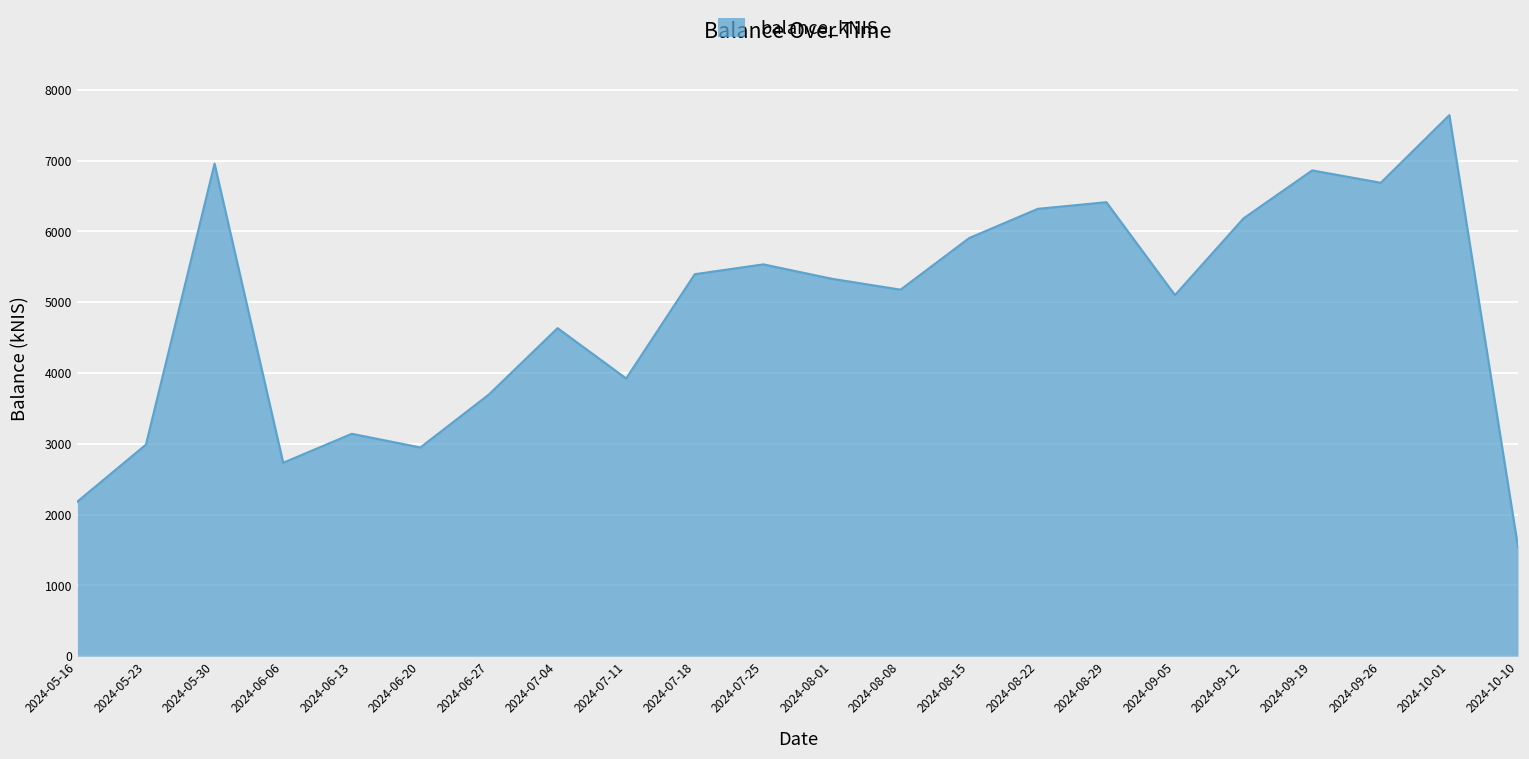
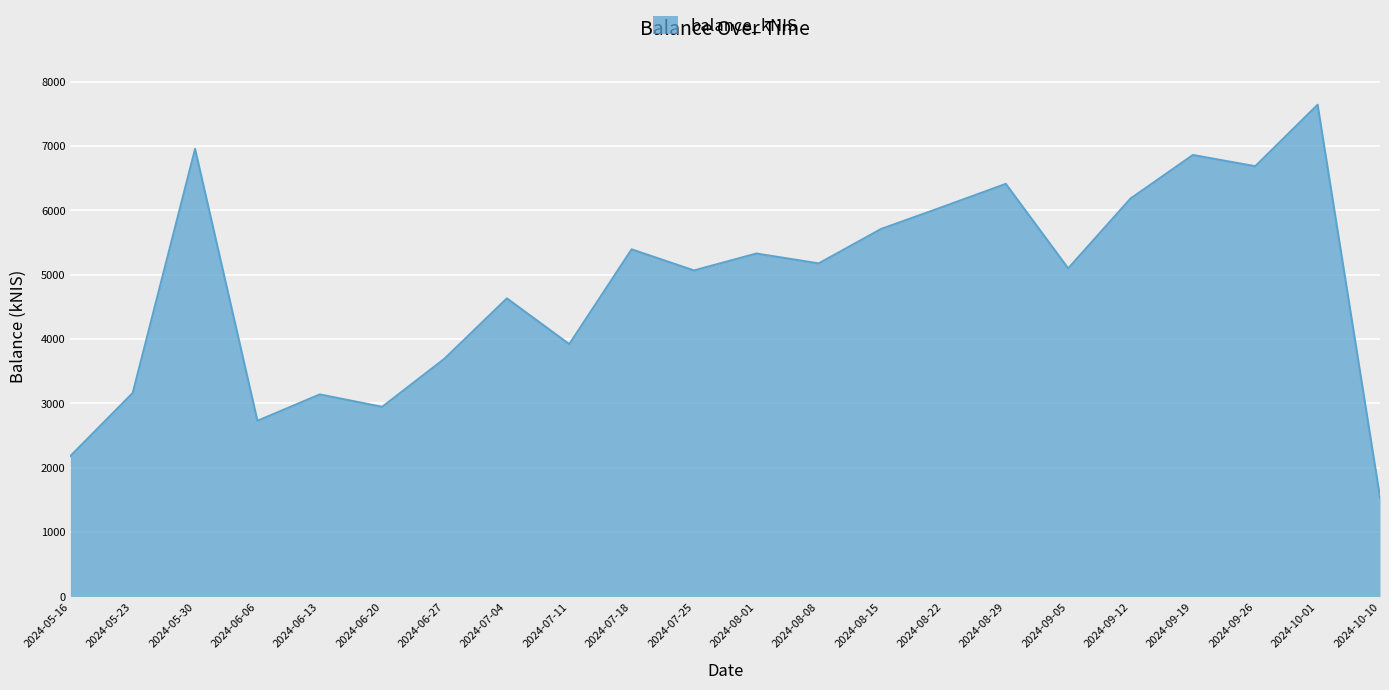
  {
    "2024-05-16": 2200,
-   "2024-05-23": 3000,
+   "2024-05-23": 3200,
    "2024-05-30": 7000,
    "2024-06-06": 2700,
    "2024-06-13": 3100,
    "2024-06-20": 2900,
    "2024-06-27": 3700,
    "2024-07-04": 4600,
    "2024-07-11": 3900,
    "2024-07-18": 5400,
-   "2024-07-25": 5500,
+   "2024-07-25": 5100,
    "2024-08-01": 5300,
    "2024-08-08": 5200,
-   "2024-08-15": 5900,
-   "2024-08-22": 6300,
+   "2024-08-15": 5700,
+   "2024-08-22": 6100,
    "2024-08-29": 6400,
    "2024-09-05": 5100,
    "2024-09-12": 6200,
    "2024-09-19": 6900,
    "2024-09-26": 6700,
    "2024-10-01": 7600,
    "2024-10-10": 1500
  }
